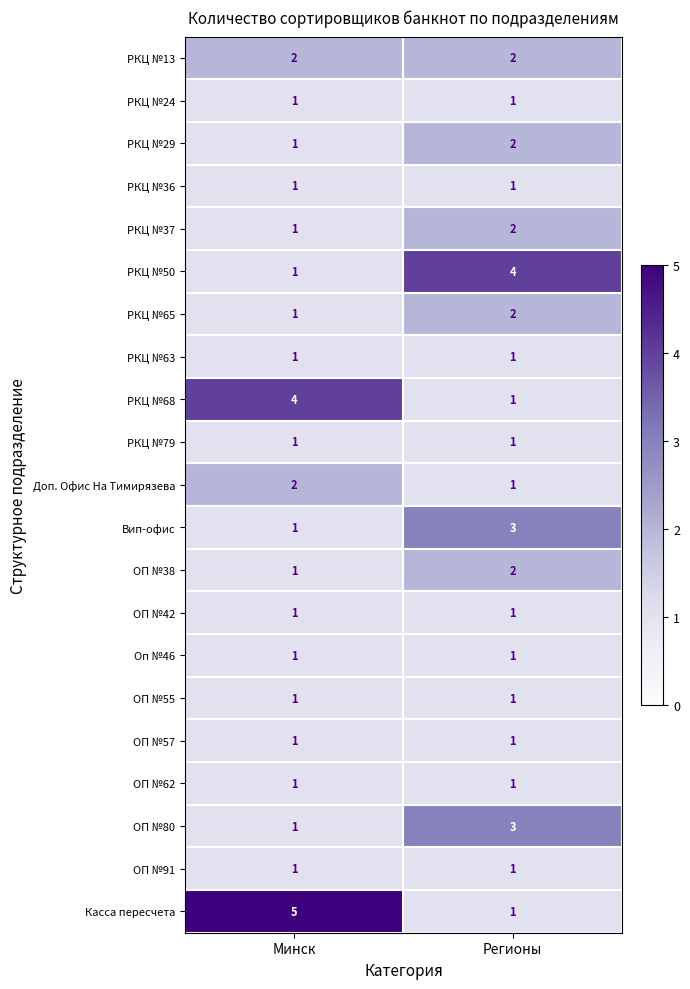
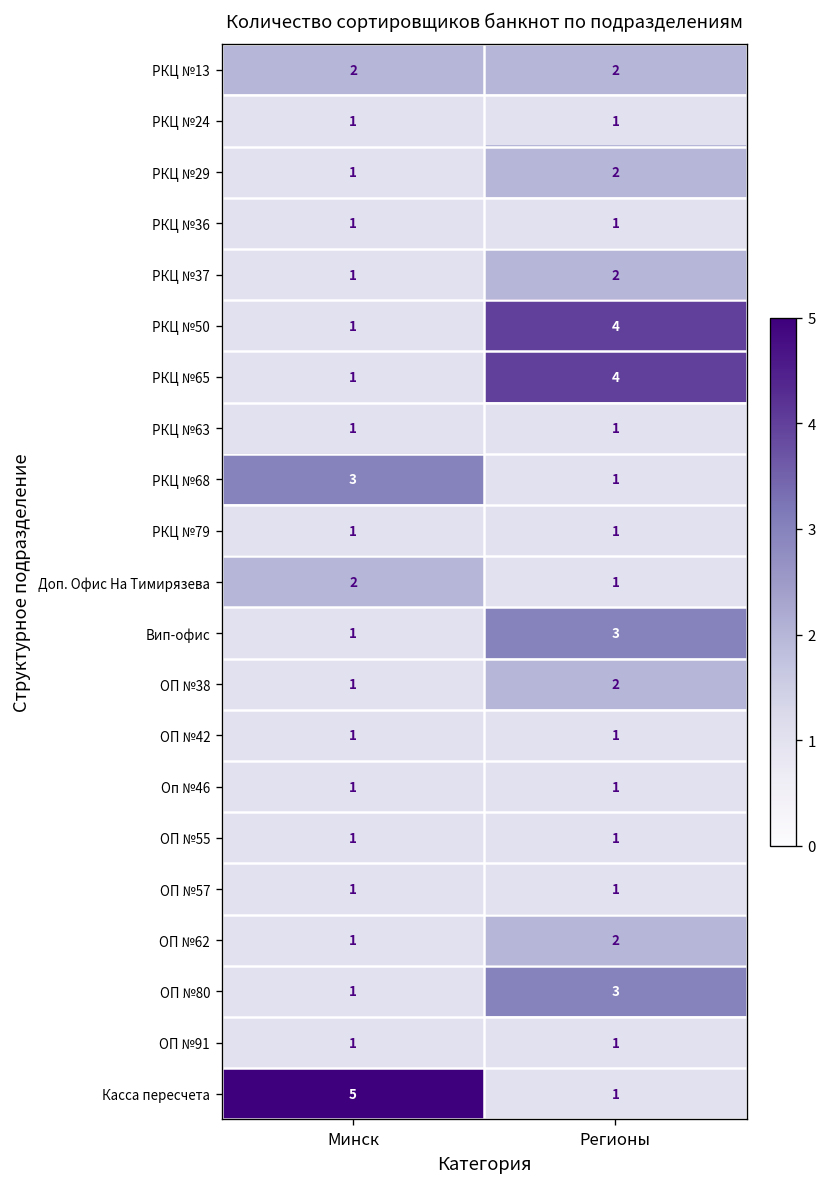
  {
    "РКЦ №13": {
      "Минск": 2,
      "Регионы": 2
    },
    "РКЦ №24": {
      "Минск": 1,
      "Регионы": 1
    },
    "РКЦ №29": {
      "Минск": 1,
      "Регионы": 2
    },
    "РКЦ №36": {
      "Минск": 1,
      "Регионы": 1
    },
    "РКЦ №37": {
      "Минск": 1,
      "Регионы": 2
    },
    "РКЦ №50": {
      "Минск": 1,
      "Регионы": 4
    },
    "РКЦ №65": {
      "Минск": 1,
-     "Регионы": 2
+     "Регионы": 4
    },
    "РКЦ №63": {
      "Минск": 1,
      "Регионы": 1
    },
    "РКЦ №68": {
-     "Минск": 4,
+     "Минск": 3,
      "Регионы": 1
    },
    "РКЦ №79": {
      "Минск": 1,
      "Регионы": 1
    },
    "Доп. Офис На Тимирязева": {
      "Минск": 2,
      "Регионы": 1
    },
    "Вип-офис": {
      "Минск": 1,
      "Регионы": 3
    },
    "ОП №38": {
      "Минск": 1,
      "Регионы": 2
    },
    "ОП №42": {
      "Минск": 1,
      "Регионы": 1
    },
    "Оп №46": {
      "Минск": 1,
      "Регионы": 1
    },
    "ОП №55": {
      "Минск": 1,
      "Регионы": 1
    },
    "ОП №57": {
      "Минск": 1,
      "Регионы": 1
    },
    "ОП №62": {
      "Минск": 1,
-     "Регионы": 1
+     "Регионы": 2
    },
    "ОП №80": {
      "Минск": 1,
      "Регионы": 3
    },
    "ОП №91": {
      "Минск": 1,
      "Регионы": 1
    },
    "Касса пересчета": {
      "Минск": 5,
      "Регионы": 1
    }
  }
